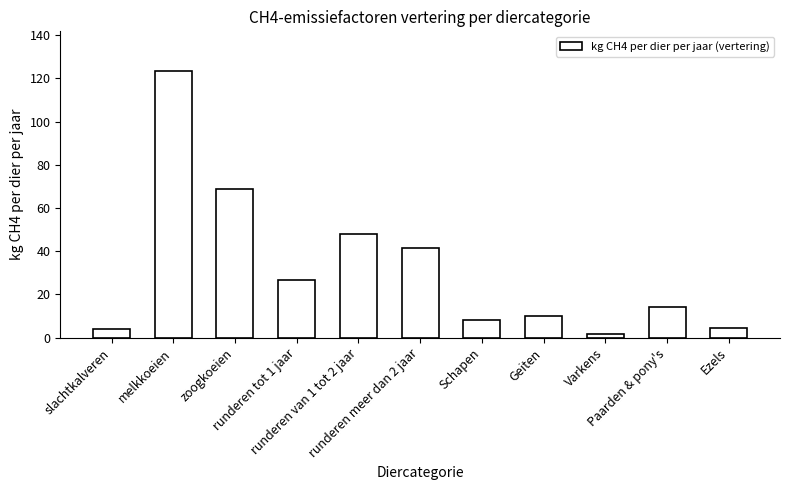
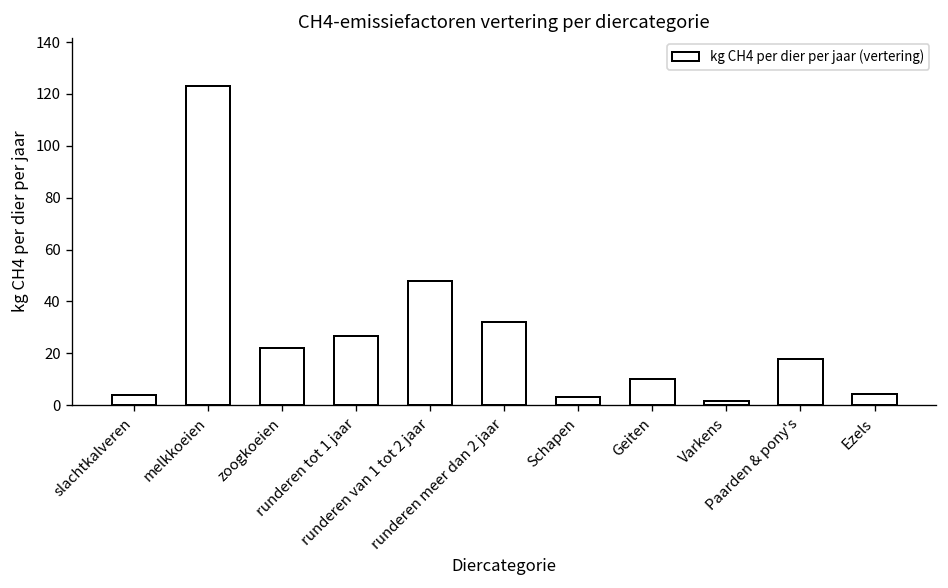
  {
    "slachtkalveren": 4,
    "melkkoeien": 123,
-   "zoogkoeien": 69,
+   "zoogkoeien": 22,
    "runderen tot 1 jaar": 27,
    "runderen van 1 tot 2 jaar": 48,
-   "runderen meer dan 2 jaar": 41,
-   "Schapen": 8,
+   "runderen meer dan 2 jaar": 32,
+   "Schapen": 3,
    "Geiten": 10,
    "Varkens": 2,
-   "Paarden & pony's": 14,
+   "Paarden & pony's": 18,
    "Ezels": 5
  }
